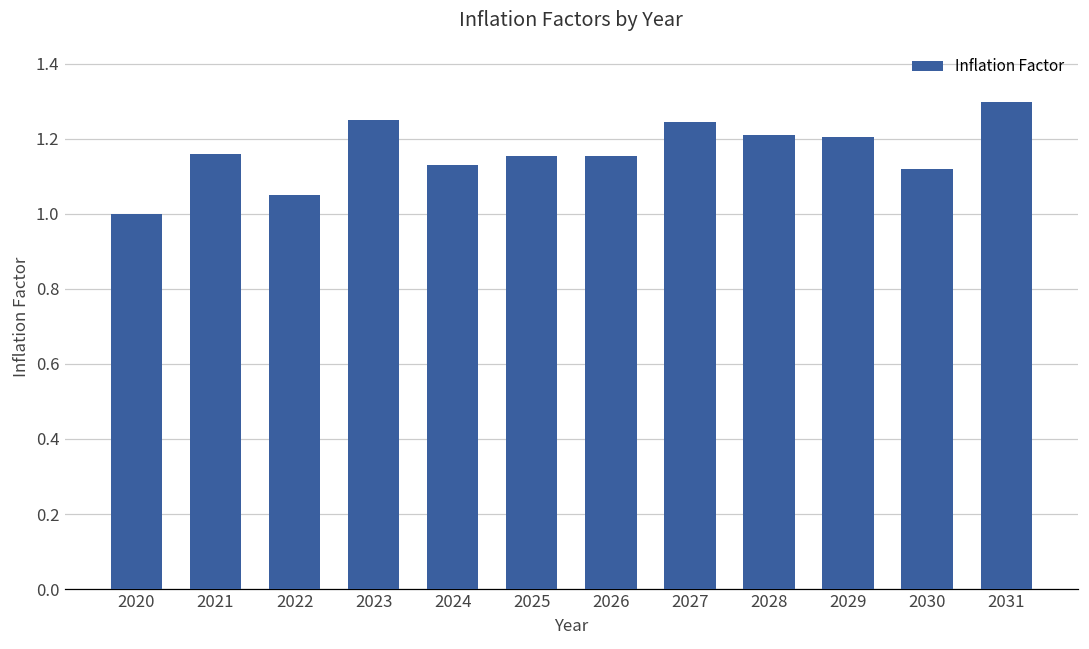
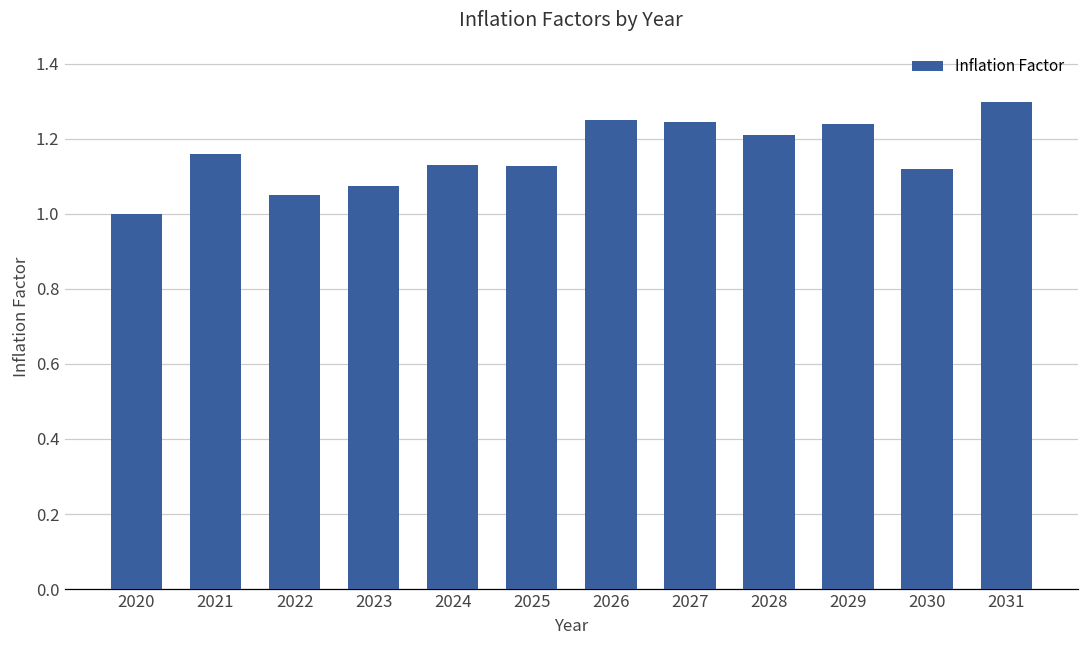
  {
    "2020": 1.00,
    "2021": 1.16,
    "2022": 1.05,
-   "2023": 1.25,
+   "2023": 1.07,
    "2024": 1.13,
-   "2025": 1.15,
-   "2026": 1.15,
+   "2025": 1.13,
+   "2026": 1.25,
    "2027": 1.25,
    "2028": 1.21,
-   "2029": 1.20,
+   "2029": 1.24,
    "2030": 1.12,
    "2031": 1.30
  }
